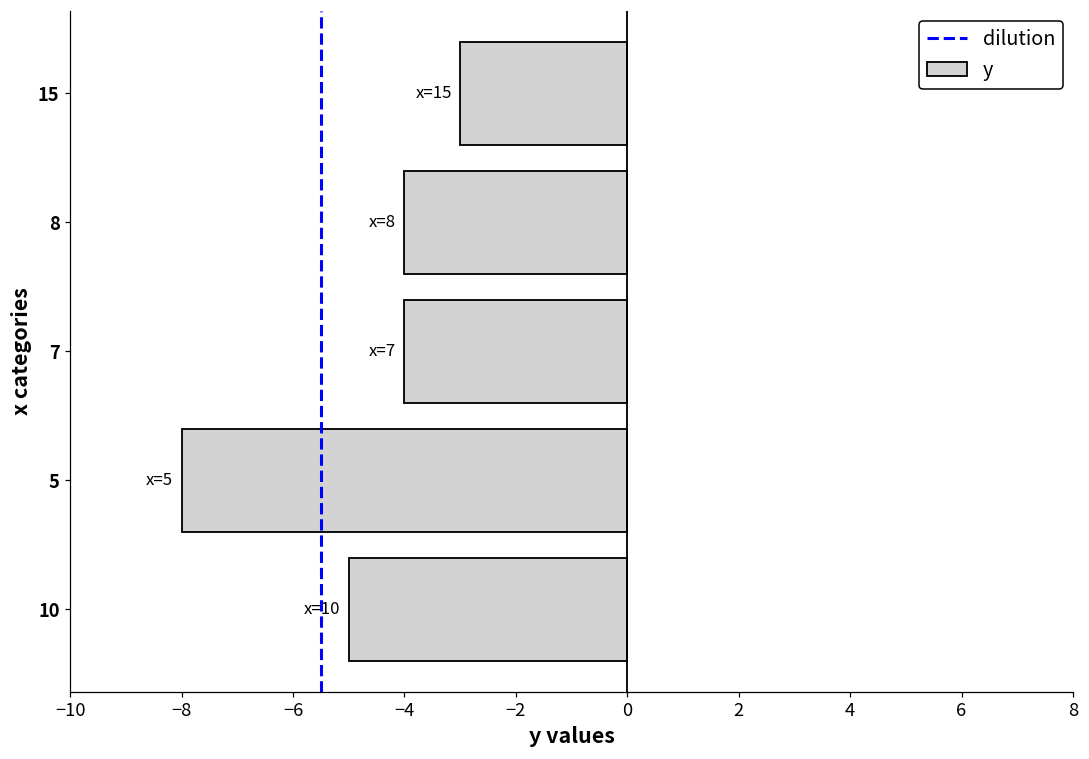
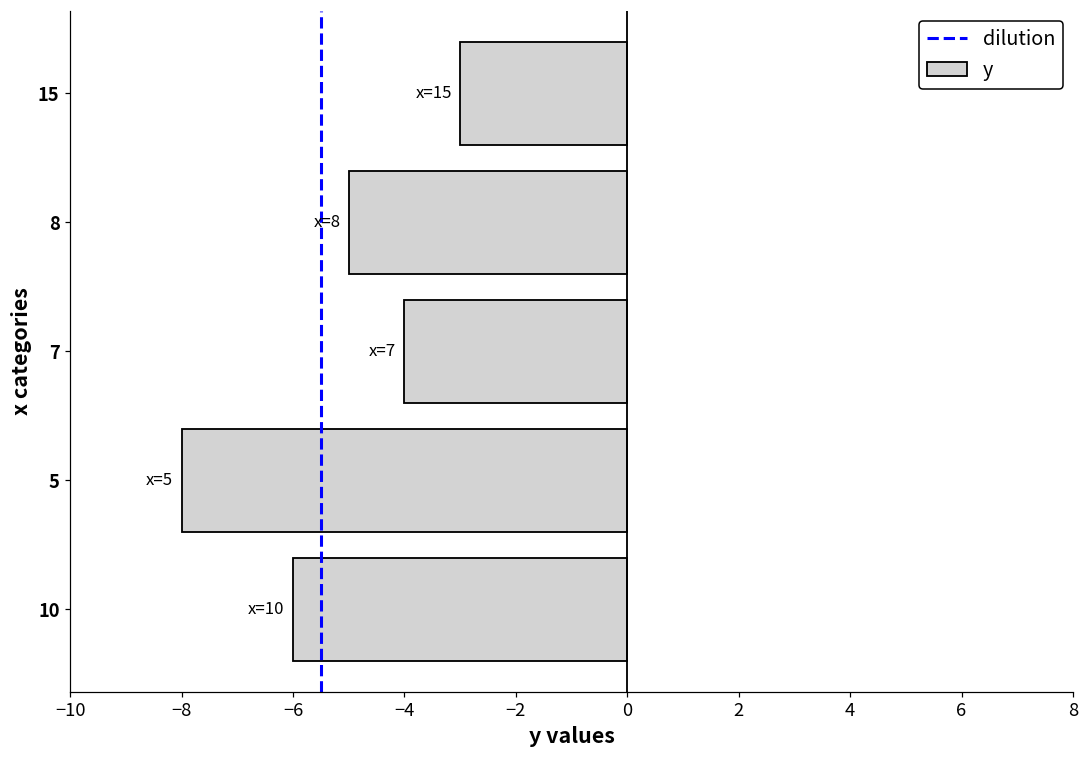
  {
-   "8": -4.0,
-   "10": -5.0
+   "8": -5.0,
+   "10": -6.0
  }
